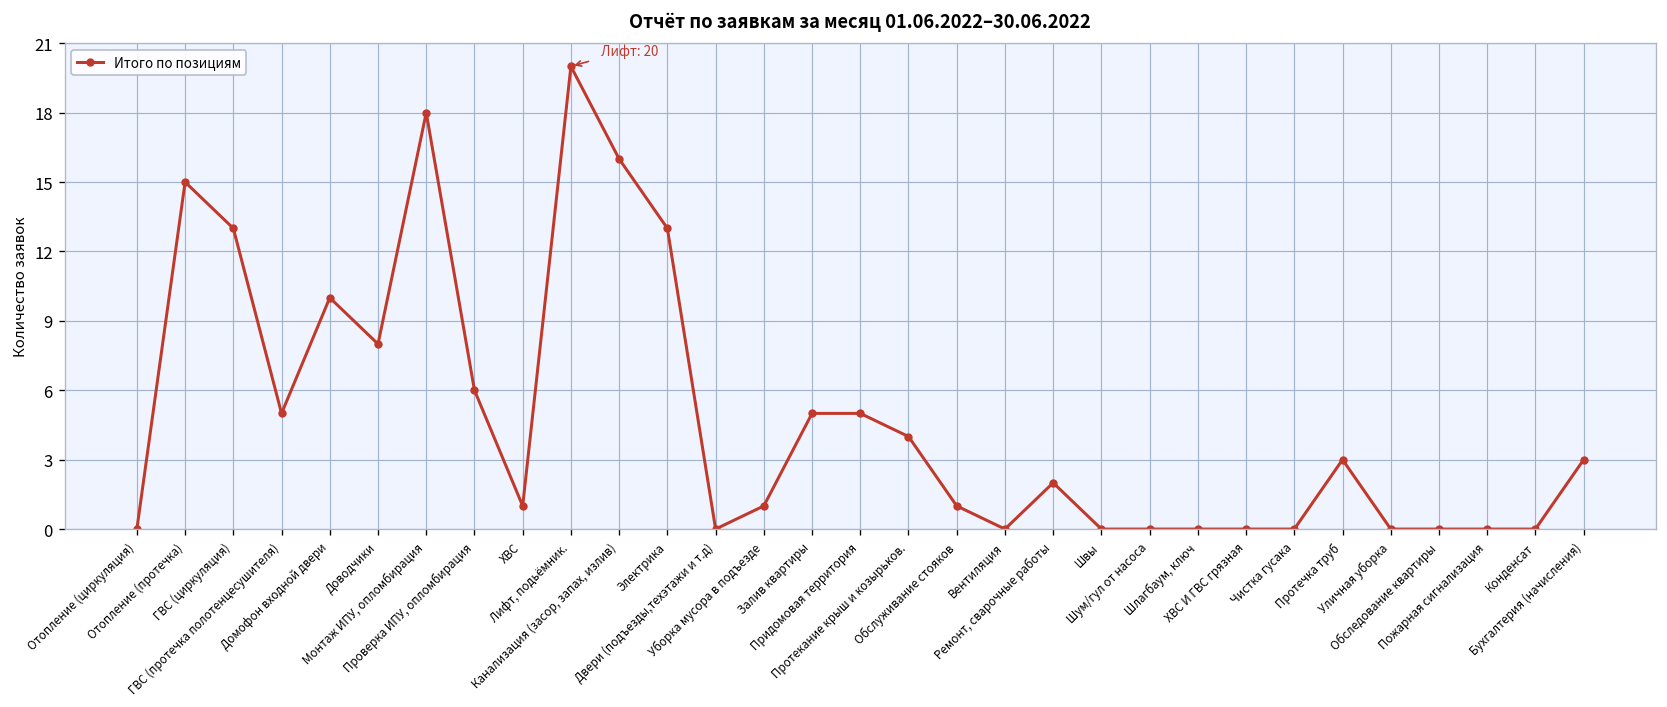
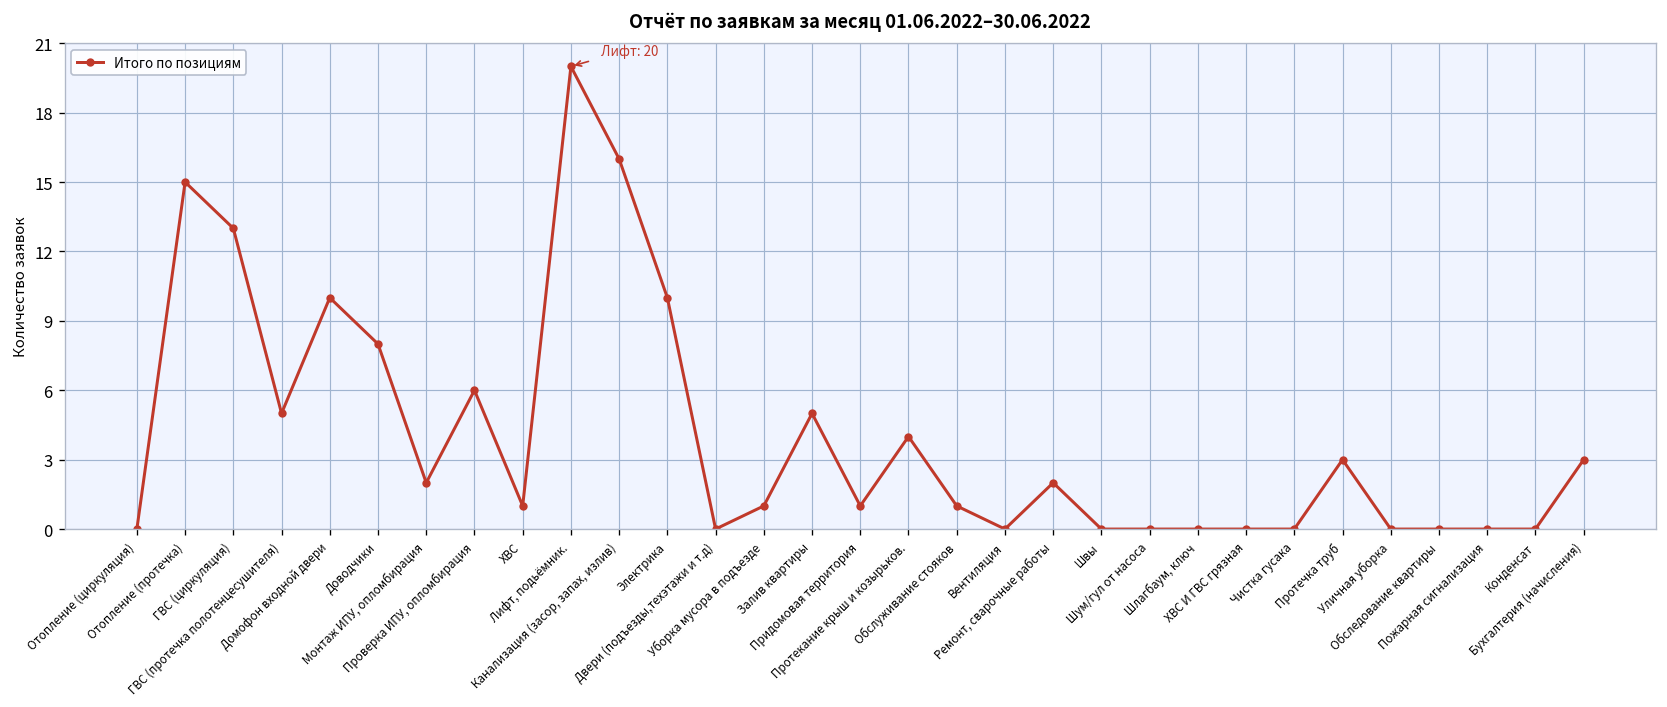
  {
    "Отопление (циркуляция)": 0,
    "Отопление (протечка)": 15,
    "ГВС (циркуляция)": 13,
    "ГВС (протечка полотенцесушителя)": 5,
    "Домофон входной двери": 10,
    "Доводчики": 8,
-   "Монтаж ИПУ, опломбирация": 18,
+   "Монтаж ИПУ, опломбирация": 2,
    "Проверка ИПУ, опломбирация": 6,
    "ХВС": 1,
    "Канализация (засор, запах, излив)": 16,
-   "Электрика": 13,
+   "Электрика": 10,
    "Двери (подъезды,техэтажи и т.д)": 0,
    "Уборка мусора в подъезде": 1,
    "Залив квартиры": 5,
-   "Придомовая территория": 5,
+   "Придомовая территория": 1,
    "Протекание крыш и козырьков.": 4,
    "Обслуживание стояков": 1,
    "Вентиляция": 0,
    "Ремонт, сварочные работы": 2,
    "Швы": 0,
    "Шум/гул от насоса": 0,
    "Шлагбаум, ключ": 0,
    "ХВС И ГВС грязная": 0,
    "Чистка гусака": 0,
    "Протечка труб": 3,
    "Уличная уборка": 0,
    "Обследование квартиры": 0,
    "Пожарная сигнализация": 0,
    "Конденсат": 0,
    "Бухгалтерия (начисления)": 3
  }
